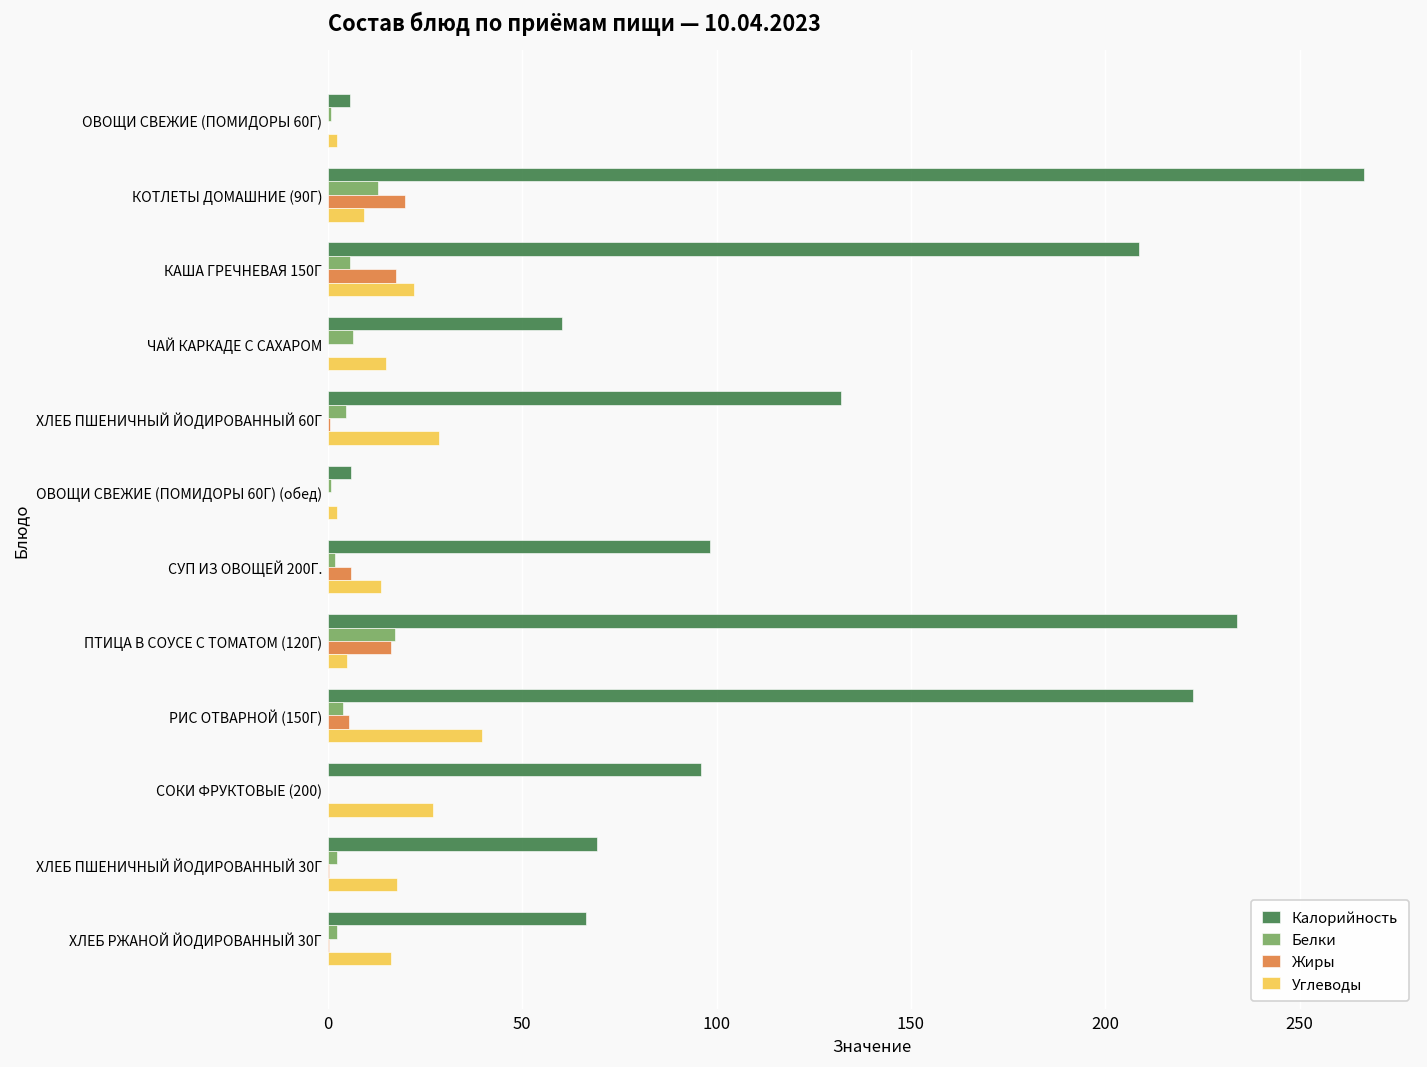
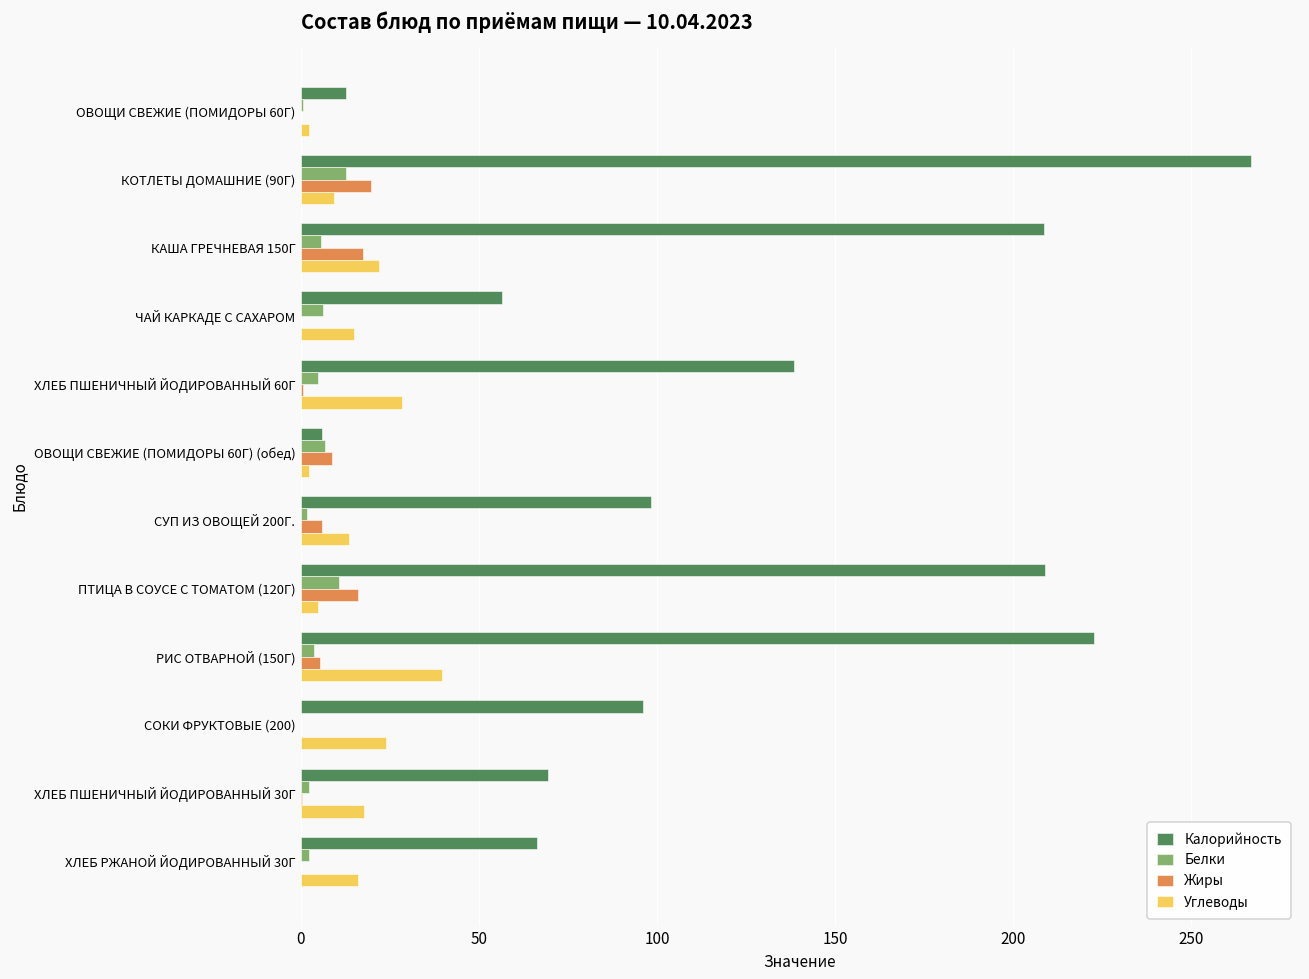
  {
    "Калорийность": {
-     "ОВОЩИ СВЕЖИЕ (ПОМИДОРЫ 60Г)": 6,
+     "ОВОЩИ СВЕЖИЕ (ПОМИДОРЫ 60Г)": 13,
      "КОТЛЕТЫ ДОМАШНИЕ (90Г)": 267,
      "КАША ГРЕЧНЕВАЯ 150Г": 209,
-     "ЧАЙ КАРКАДЕ С САХАРОМ": 60,
-     "ХЛЕБ ПШЕНИЧНЫЙ ЙОДИРОВАННЫЙ 60Г": 132,
+     "ЧАЙ КАРКАДЕ С САХАРОМ": 57,
+     "ХЛЕБ ПШЕНИЧНЫЙ ЙОДИРОВАННЫЙ 60Г": 139,
      "ОВОЩИ СВЕЖИЕ (ПОМИДОРЫ 60Г) (обед)": 6,
      "СУП ИЗ ОВОЩЕЙ 200Г.": 98,
-     "ПТИЦА В СОУСЕ С ТОМАТОМ (120Г)": 234,
+     "ПТИЦА В СОУСЕ С ТОМАТОМ (120Г)": 209,
      "РИС ОТВАРНОЙ (150Г)": 223,
      "СОКИ ФРУКТОВЫЕ (200)": 96,
      "ХЛЕБ ПШЕНИЧНЫЙ ЙОДИРОВАННЫЙ 30Г": 69,
      "ХЛЕБ РЖАНОЙ ЙОДИРОВАННЫЙ 30Г": 66
    },
    "Белки": {
      "КОТЛЕТЫ ДОМАШНИЕ (90Г)": 13,
      "КАША ГРЕЧНЕВАЯ 150Г": 6,
      "ЧАЙ КАРКАДЕ С САХАРОМ": 6,
      "ХЛЕБ ПШЕНИЧНЫЙ ЙОДИРОВАННЫЙ 60Г": 5,
-     "ОВОЩИ СВЕЖИЕ (ПОМИДОРЫ 60Г) (обед)": 1,
+     "ОВОЩИ СВЕЖИЕ (ПОМИДОРЫ 60Г) (обед)": 7,
      "СУП ИЗ ОВОЩЕЙ 200Г.": 2,
-     "ПТИЦА В СОУСЕ С ТОМАТОМ (120Г)": 17,
+     "ПТИЦА В СОУСЕ С ТОМАТОМ (120Г)": 11,
      "РИС ОТВАРНОЙ (150Г)": 4,
      "СОКИ ФРУКТОВЫЕ (200)": 0,
      "ХЛЕБ ПШЕНИЧНЫЙ ЙОДИРОВАННЫЙ 30Г": 2,
      "ХЛЕБ РЖАНОЙ ЙОДИРОВАННЫЙ 30Г": 2
    },
    "Жиры": {
      "КОТЛЕТЫ ДОМАШНИЕ (90Г)": 20,
      "КАША ГРЕЧНЕВАЯ 150Г": 17,
      "ЧАЙ КАРКАДЕ С САХАРОМ": 0,
-     "ОВОЩИ СВЕЖИЕ (ПОМИДОРЫ 60Г) (обед)": 0,
+     "ОВОЩИ СВЕЖИЕ (ПОМИДОРЫ 60Г) (обед)": 9,
      "СУП ИЗ ОВОЩЕЙ 200Г.": 6,
      "ПТИЦА В СОУСЕ С ТОМАТОМ (120Г)": 16,
      "РИС ОТВАРНОЙ (150Г)": 5,
      "СОКИ ФРУКТОВЫЕ (200)": 0
    },
    "Углеводы": {
      "ОВОЩИ СВЕЖИЕ (ПОМИДОРЫ 60Г)": 2,
      "КОТЛЕТЫ ДОМАШНИЕ (90Г)": 9,
      "КАША ГРЕЧНЕВАЯ 150Г": 22,
      "ЧАЙ КАРКАДЕ С САХАРОМ": 15,
      "ХЛЕБ ПШЕНИЧНЫЙ ЙОДИРОВАННЫЙ 60Г": 29,
      "ОВОЩИ СВЕЖИЕ (ПОМИДОРЫ 60Г) (обед)": 2,
      "СУП ИЗ ОВОЩЕЙ 200Г.": 14,
      "ПТИЦА В СОУСЕ С ТОМАТОМ (120Г)": 5,
      "РИС ОТВАРНОЙ (150Г)": 40,
-     "СОКИ ФРУКТОВЫЕ (200)": 27,
+     "СОКИ ФРУКТОВЫЕ (200)": 24,
      "ХЛЕБ ПШЕНИЧНЫЙ ЙОДИРОВАННЫЙ 30Г": 18,
      "ХЛЕБ РЖАНОЙ ЙОДИРОВАННЫЙ 30Г": 16
    }
  }
